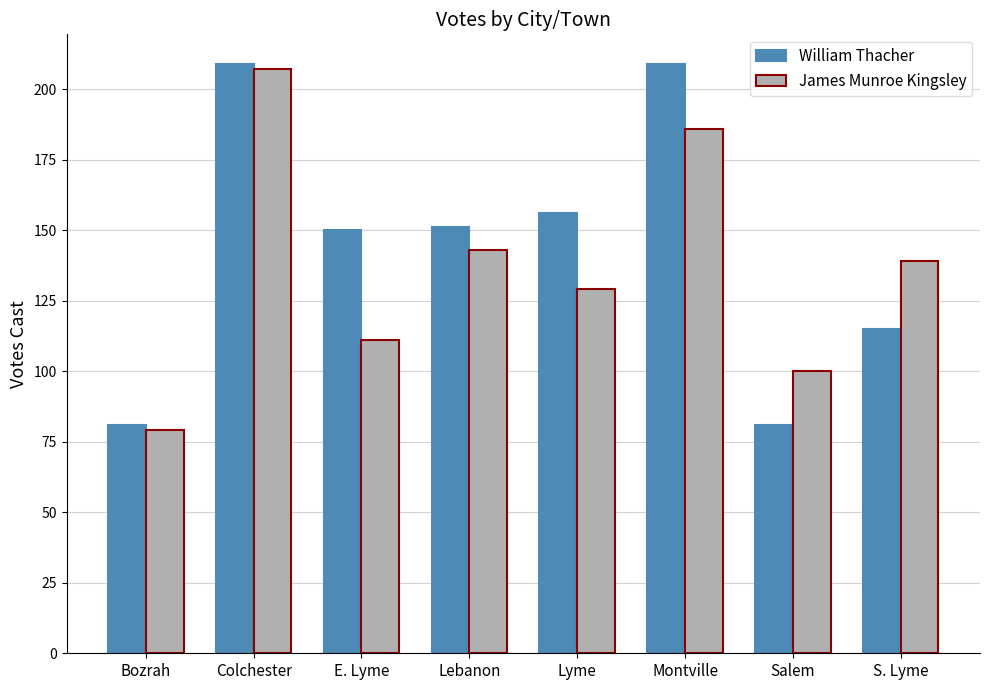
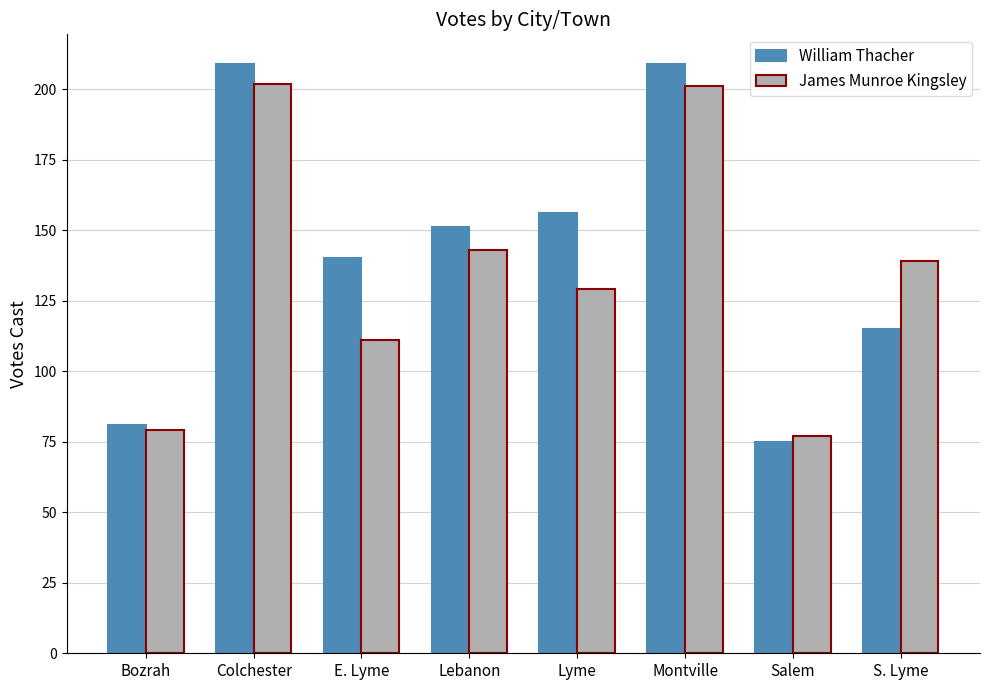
  {
    "William Thacher": {
      "Bozrah": 81,
      "Colchester": 209,
-     "E. Lyme": 150,
+     "E. Lyme": 140,
      "Lebanon": 151,
      "Lyme": 156,
      "Montville": 209,
-     "Salem": 81,
+     "Salem": 75,
      "S. Lyme": 115
    },
    "James Munroe Kingsley": {
      "Bozrah": 79,
-     "Colchester": 207,
+     "Colchester": 202,
      "E. Lyme": 111,
      "Lebanon": 143,
      "Lyme": 129,
-     "Montville": 186,
-     "Salem": 100,
+     "Montville": 201,
+     "Salem": 77,
      "S. Lyme": 139
    }
  }
